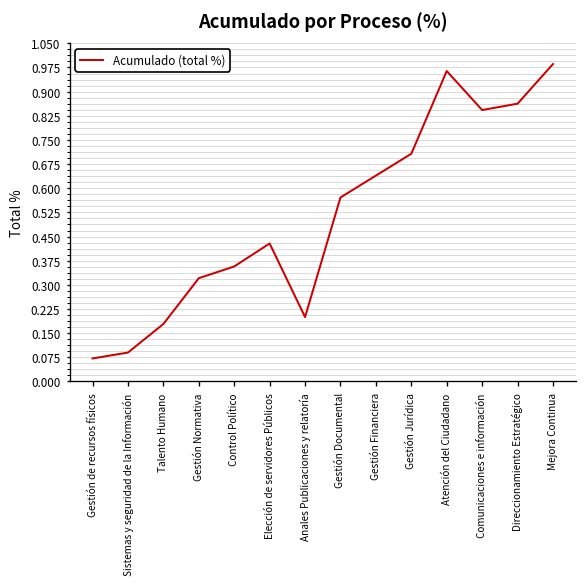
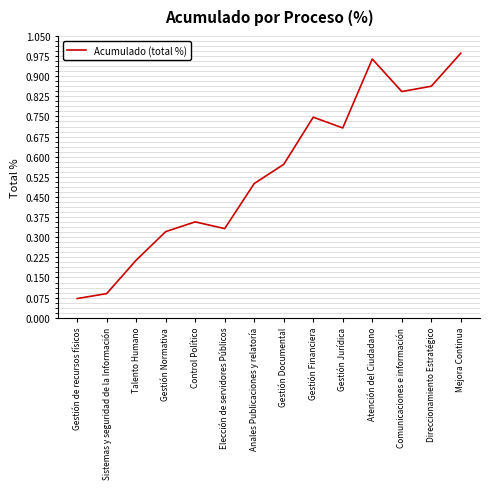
  {
    "Gestión de recursos físicos": 0.07,
    "Sistemas y seguridad de la Información": 0.09,
-   "Talento Humano": 0.18,
+   "Talento Humano": 0.21,
    "Gestión Normativa": 0.32,
    "Control Político": 0.36,
-   "Elección de servidores Públicos": 0.43,
-   "Anales Publicaciones y relatoría": 0.2,
+   "Elección de servidores Públicos": 0.33,
+   "Anales Publicaciones y relatoría": 0.5,
    "Gestión Documental": 0.57,
-   "Gestión Financiera": 0.64,
+   "Gestión Financiera": 0.75,
    "Gestión Jurídica": 0.71,
    "Atención del Ciudadano": 0.96,
    "Comunicaciones e información": 0.84,
    "Direccionamiento Estratégico": 0.86,
    "Mejora Continua": 0.99
  }
